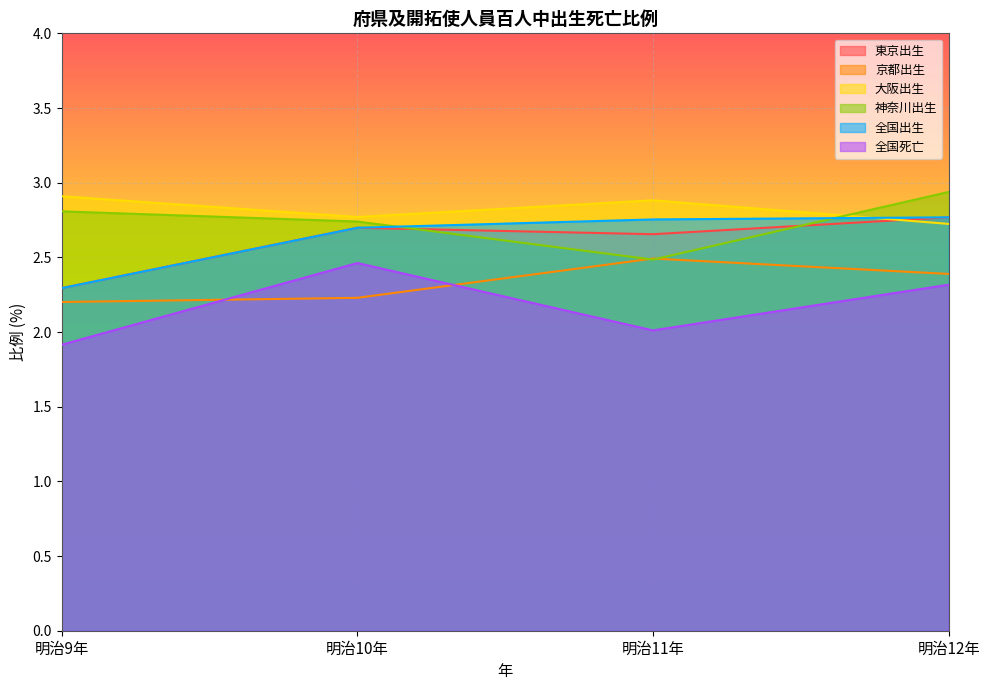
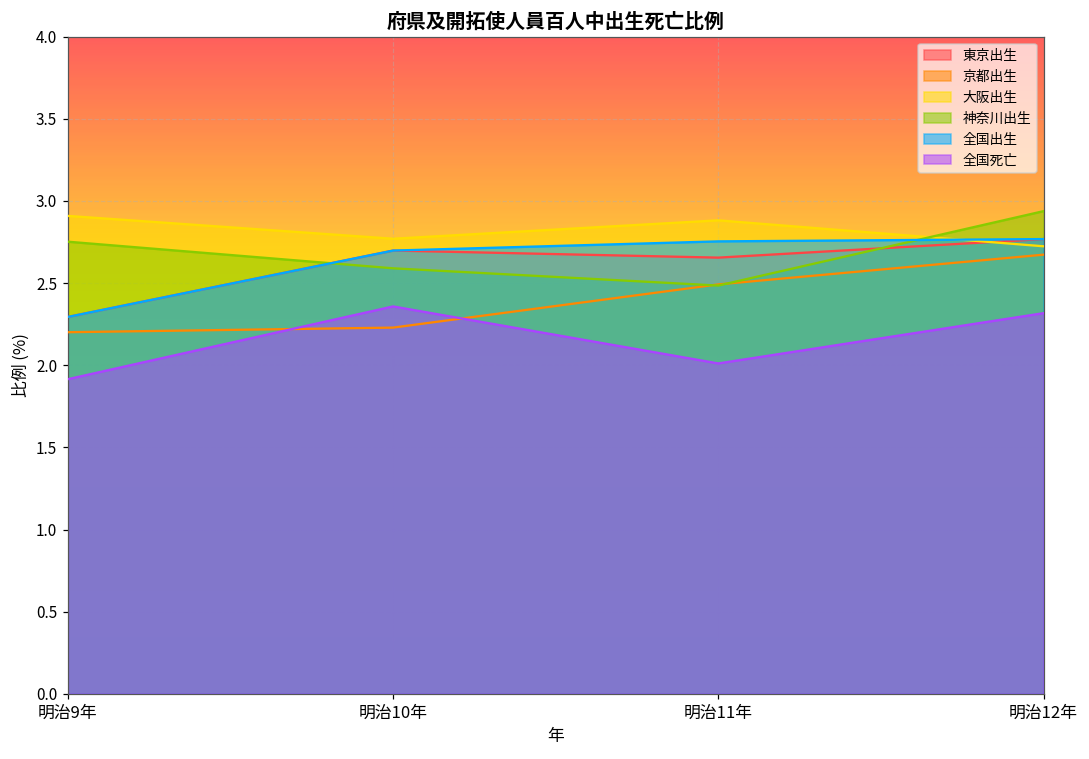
  {
    "東京出生": {
      "明治11年": 2.66
    },
    "京都出生": {
      "明治9年": 2.20,
      "明治10年": 2.23,
-     "明治12年": 2.39
+     "明治12年": 2.67
    },
    "大阪出生": {
      "明治9年": 2.91,
      "明治10年": 2.77,
      "明治11年": 2.88,
      "明治12年": 2.72
    },
    "神奈川出生": {
-     "明治9年": 2.81,
-     "明治10年": 2.74,
+     "明治9年": 2.75,
+     "明治10年": 2.59,
      "明治12年": 2.94
    },
    "全国出生": {
      "明治11年": 2.75
    },
    "全国死亡": {
      "明治9年": 1.92,
-     "明治10年": 2.46,
+     "明治10年": 2.36,
      "明治11年": 2.01,
      "明治12年": 2.32
    }
  }
